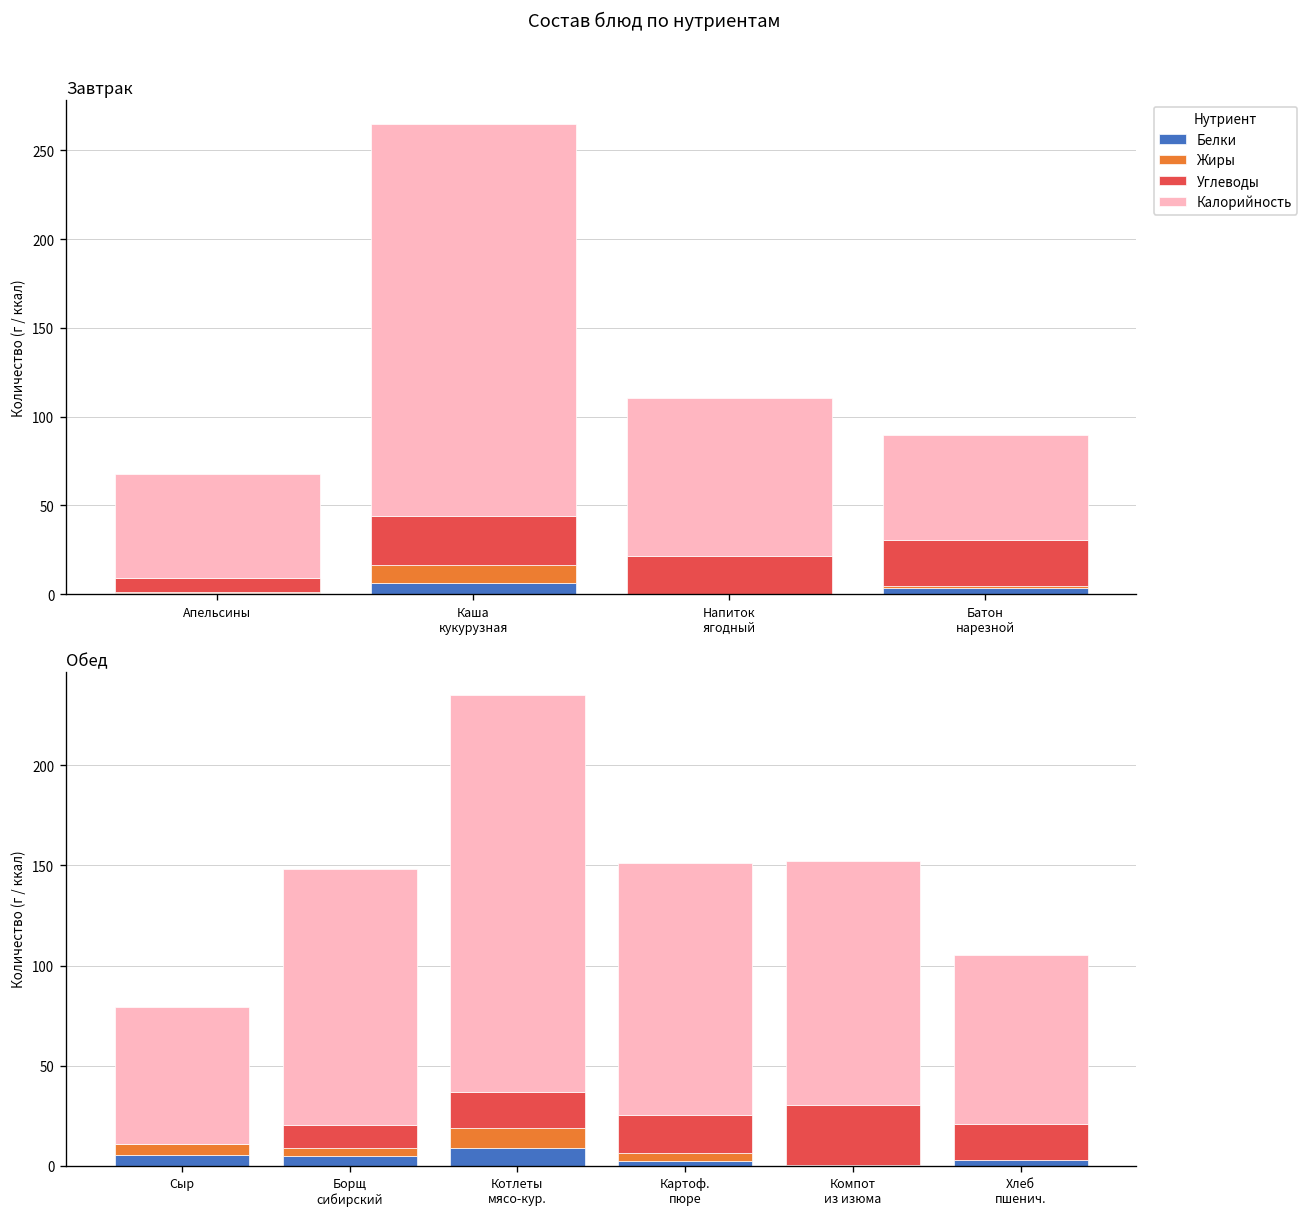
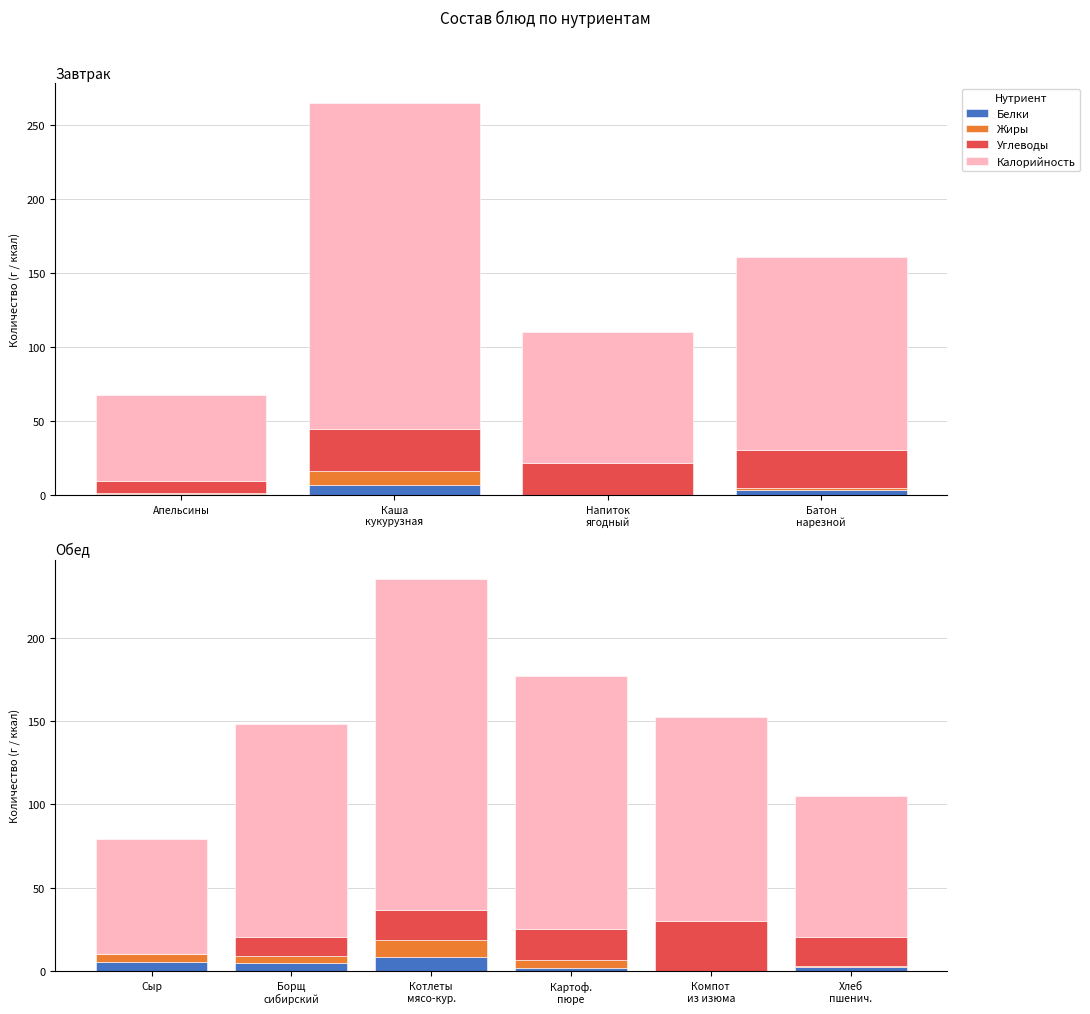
  {
    "Завтрак": {
      "Калорийность": {
        "Апельсины": 58,
        "Каша кукурузная": 221,
        "Напиток ягодный": 89,
-       "Батон нарезной": 59
+       "Батон нарезной": 130
      }
    },
    "Обед": {
      "Калорийность": {
        "Сыр": 69,
        "Борщ сибирский": 128,
        "Котлеты мясо-кур.": 198,
-       "Картоф. пюре": 126,
+       "Картоф. пюре": 152,
        "Компот из изюма": 122,
        "Хлеб пшенич.": 85
      }
    }
  }
